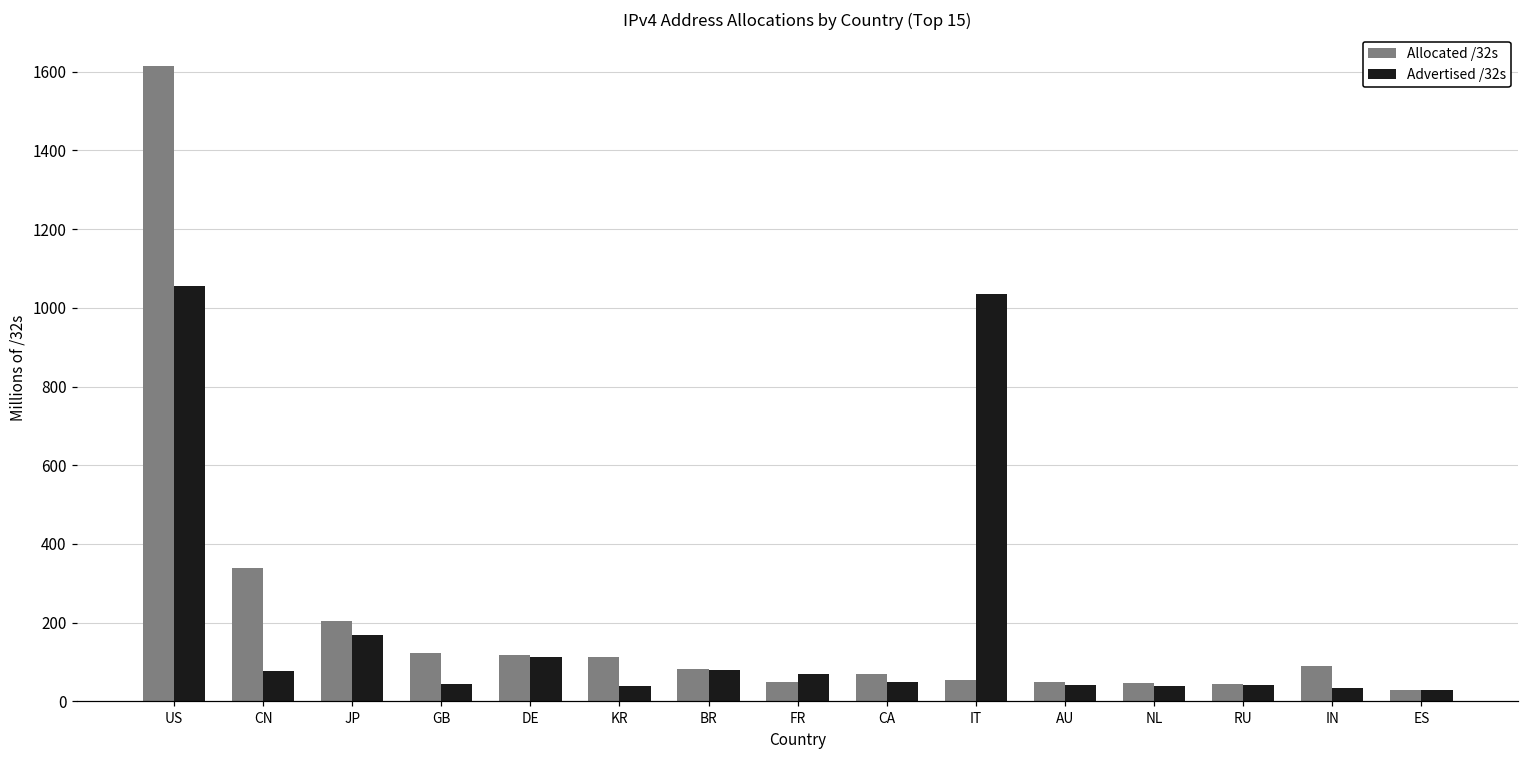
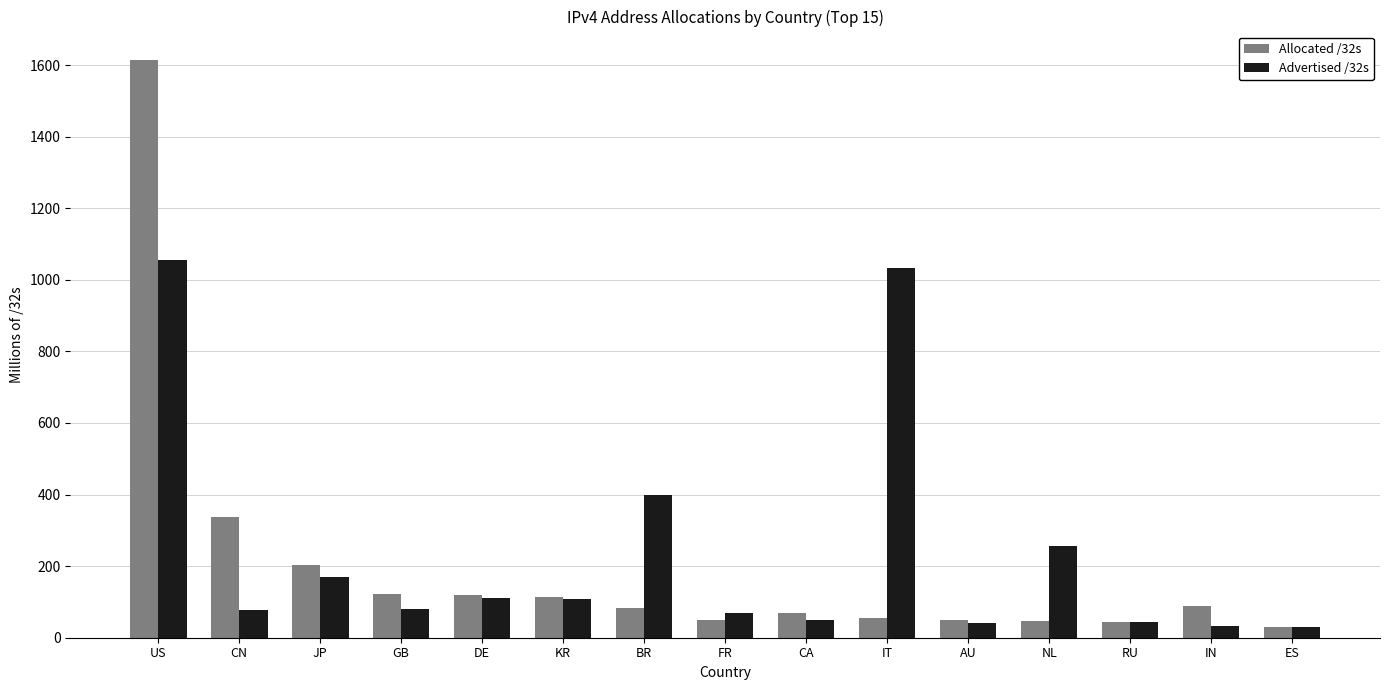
  {
    "Allocated /32s": {
      "US": 1610,
      "CN": 340,
      "JP": 200,
      "GB": 120,
      "DE": 120,
      "KR": 110,
      "BR": 80,
      "FR": 50,
      "CA": 70,
      "IT": 50,
      "AU": 50,
      "NL": 50,
      "RU": 50,
      "IN": 90,
      "ES": 30
    },
    "Advertised /32s": {
      "US": 1050,
      "CN": 80,
      "JP": 170,
-     "GB": 50,
+     "GB": 80,
      "DE": 110,
-     "KR": 40,
-     "BR": 80,
+     "KR": 110,
+     "BR": 400,
      "FR": 70,
      "CA": 50,
      "IT": 1030,
      "AU": 40,
-     "NL": 40,
+     "NL": 260,
      "RU": 40,
      "IN": 30,
      "ES": 30
    }
  }
